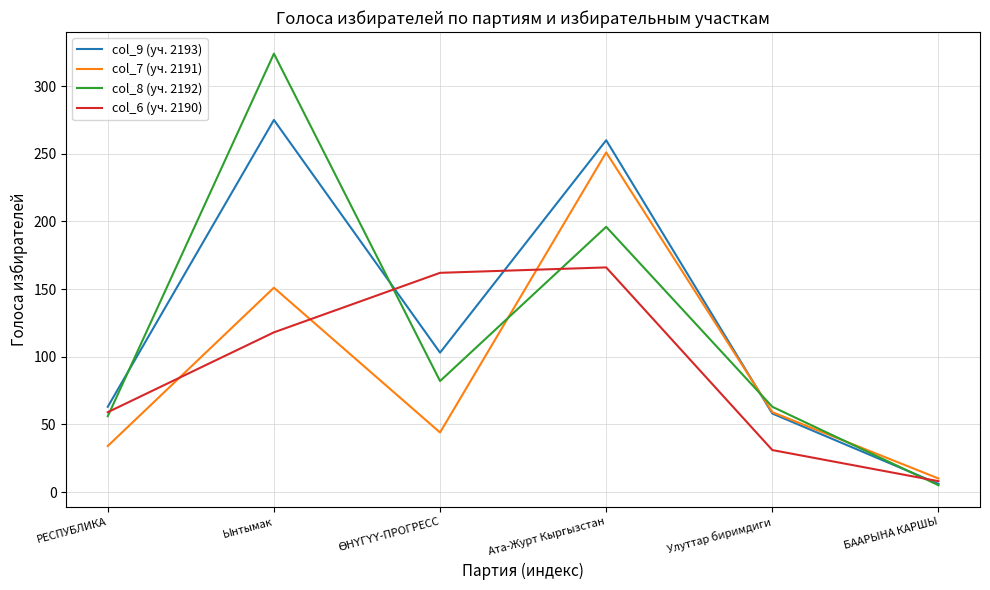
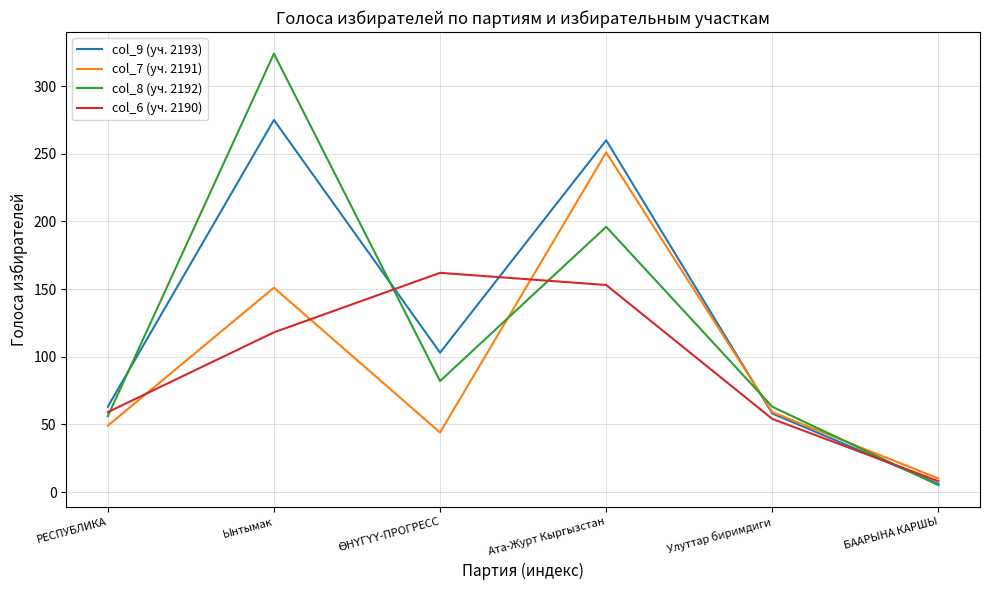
  {
    "col_9 (уч. 2193)": {
      "РЕСПУБЛИКА": 63,
      "Ынтымак": 275,
      "ӨНҮГҮҮ-ПРОГРЕСС": 103,
      "Ата-Журт Кыргызстан": 260
    },
    "col_7 (уч. 2191)": {
-     "РЕСПУБЛИКА": 34,
+     "РЕСПУБЛИКА": 49,
      "Ынтымак": 151,
      "ӨНҮГҮҮ-ПРОГРЕСС": 44,
      "Ата-Журт Кыргызстан": 251,
      "БААРЫНА КАРШЫ": 10
    },
    "col_8 (уч. 2192)": {
      "РЕСПУБЛИКА": 56,
      "Ынтымак": 324,
      "ӨНҮГҮҮ-ПРОГРЕСС": 82,
      "Ата-Журт Кыргызстан": 196,
      "Улуттар биримдиги": 63
    },
    "col_6 (уч. 2190)": {
      "РЕСПУБЛИКА": 59,
      "Ынтымак": 118,
      "ӨНҮГҮҮ-ПРОГРЕСС": 162,
-     "Ата-Журт Кыргызстан": 166,
-     "Улуттар биримдиги": 31,
+     "Ата-Журт Кыргызстан": 153,
+     "Улуттар биримдиги": 54,
      "БААРЫНА КАРШЫ": 8
    }
  }
